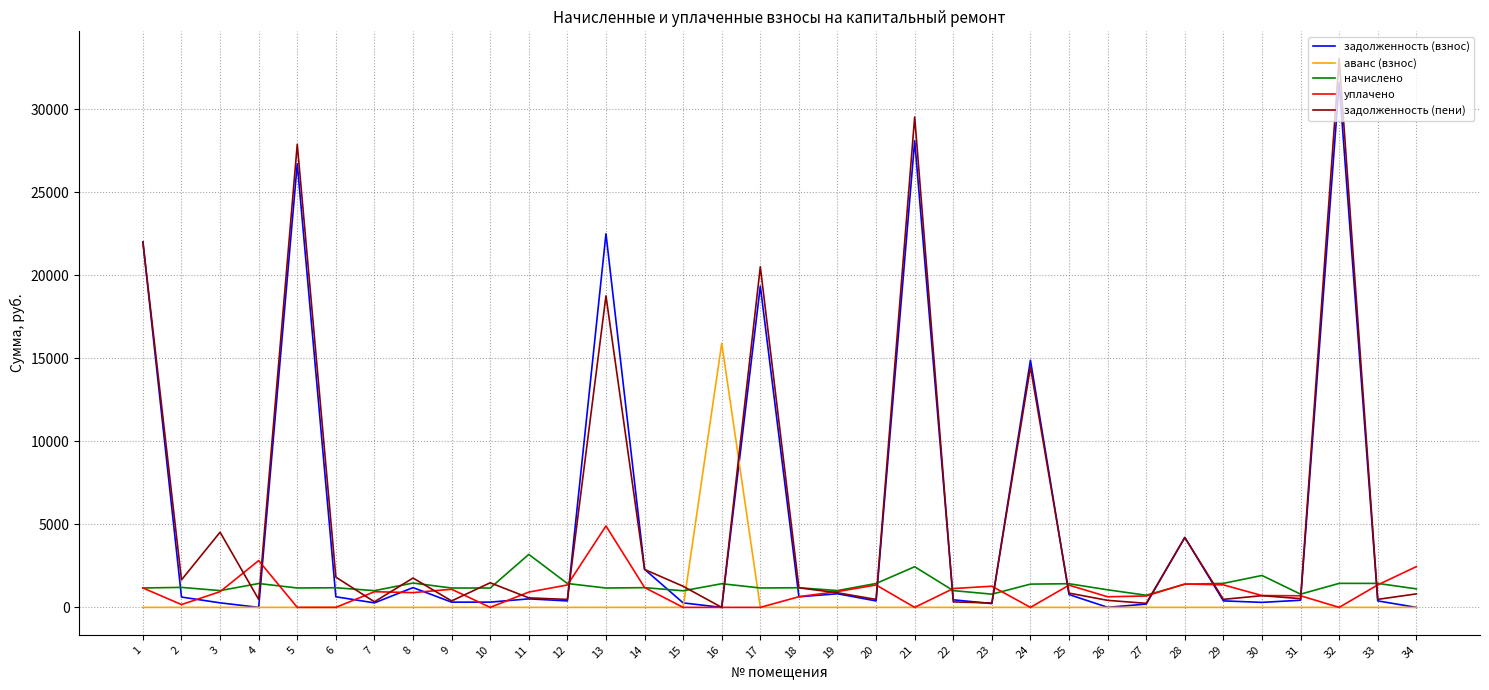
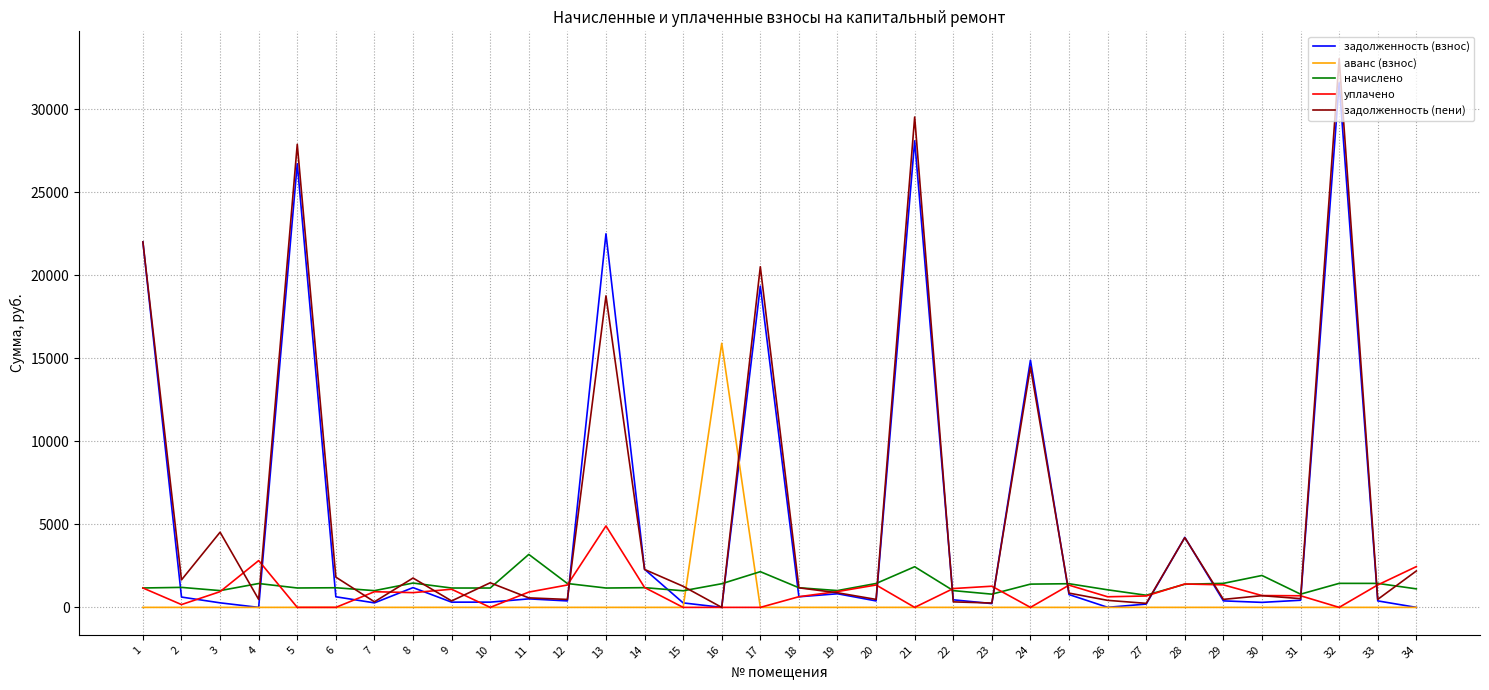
  {
    "задолженность (взнос)": {
      "2": 600,
      "3": 300,
      "5": 26700,
      "6": 600,
      "8": 1200,
      "10": 300,
      "13": 22500,
      "15": 300,
      "17": 19400,
      "21": 28100,
      "24": 14900,
      "30": 300
    },
    "аванс (взнос)": {
      "1": 0,
      "2": 0,
      "3": 0,
      "7": 0,
      "8": 0,
      "9": 0,
      "11": 0,
      "12": 0,
      "13": 0,
      "14": 0,
      "16": 15900,
      "18": 0,
      "19": 0,
      "20": 0,
      "22": 0,
      "23": 0,
      "25": 0,
      "27": 0,
      "28": 0,
      "29": 0,
      "30": 0,
      "31": 0,
      "33": 0
    },
    "начислено": {
      "2": 1200,
      "4": 1400,
      "5": 1200,
      "6": 1200,
      "8": 1500,
      "10": 1200,
      "11": 3200,
      "13": 1200,
      "15": 1000,
      "16": 1400,
-     "17": 1200,
+     "17": 2200,
      "21": 2400,
      "23": 800,
      "24": 1400,
      "26": 1100,
      "30": 1900,
      "32": 1400,
      "34": 1100
    },
    "уплачено": {
      "2": 200,
      "4": 2800,
      "8": 900,
      "11": 900,
      "13": 4900,
      "23": 1300,
      "26": 600,
      "34": 2500
    },
    "задолженность (пени)": {
      "2": 1700,
      "3": 4500,
      "4": 500,
      "5": 27900,
      "6": 1800,
      "8": 1800,
      "10": 1500,
      "13": 18800,
      "15": 1300,
      "17": 20500,
      "21": 29500,
      "24": 14500,
      "26": 400,
-     "34": 800
+     "34": 2200
    }
  }
